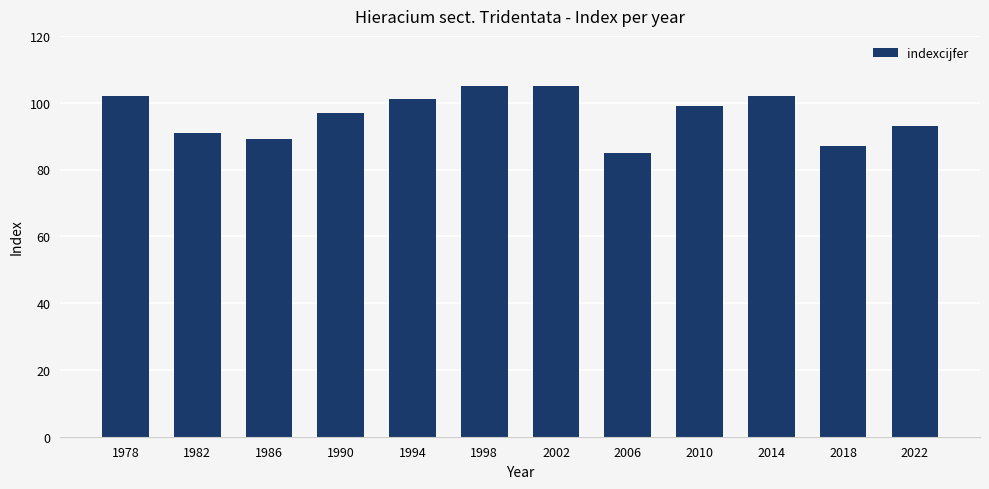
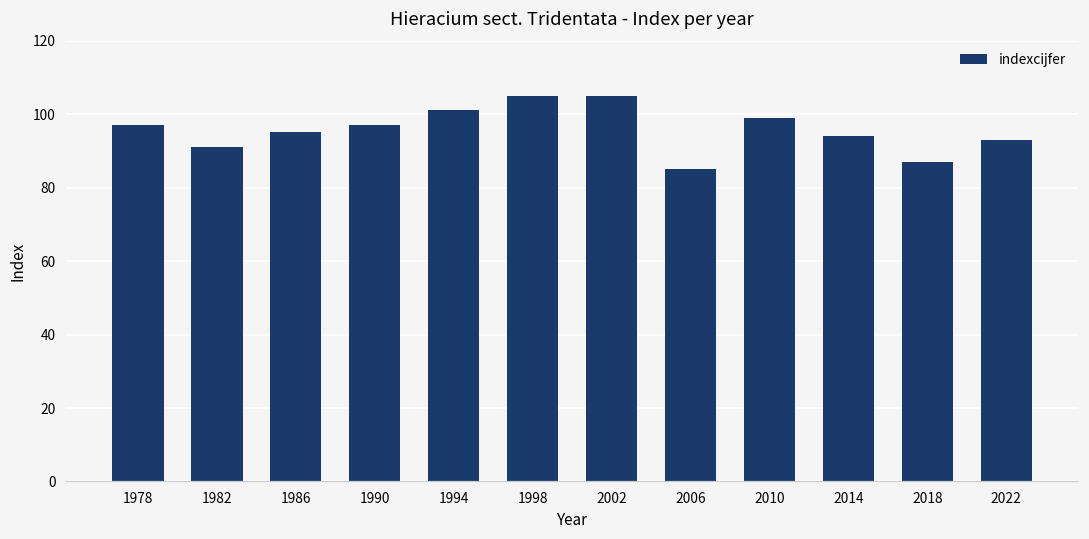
  {
-   "1978": 102,
+   "1978": 97,
    "1982": 91,
-   "1986": 89,
+   "1986": 95,
    "1990": 97,
    "1994": 101,
    "1998": 105,
    "2002": 105,
    "2006": 85,
    "2010": 99,
-   "2014": 102,
+   "2014": 94,
    "2018": 87,
    "2022": 93
  }
